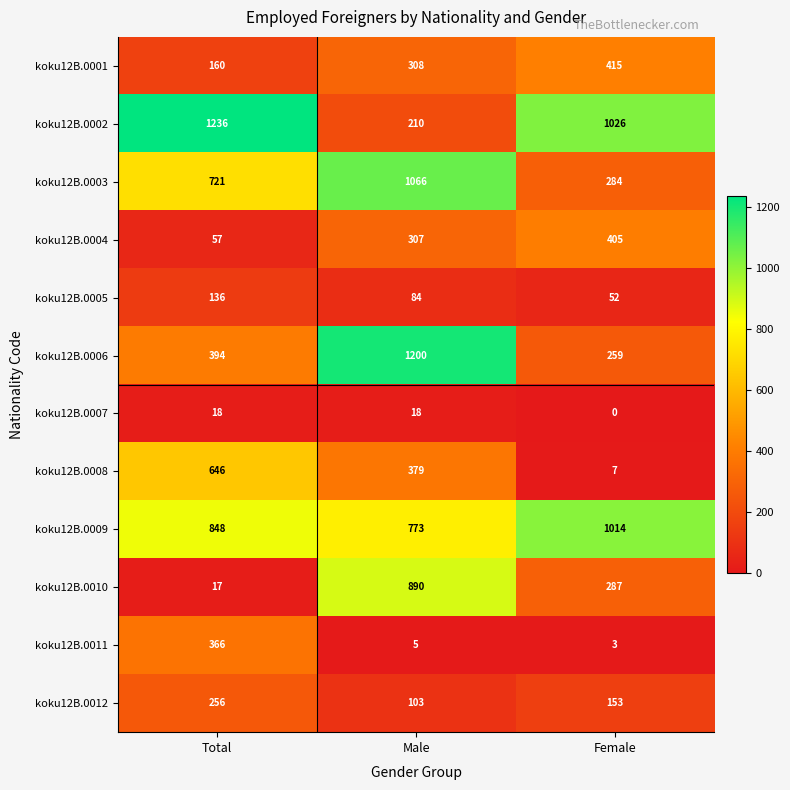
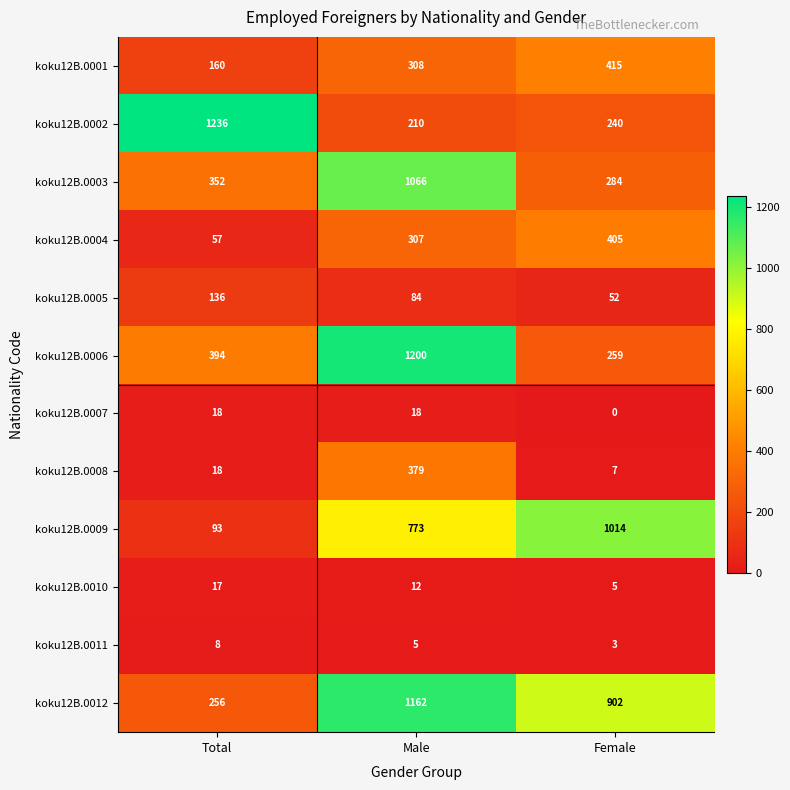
  {
    "koku12B.0001": {
      "Total": 160,
      "Male": 308,
      "Female": 415
    },
    "koku12B.0002": {
      "Total": 1236,
      "Male": 210,
-     "Female": 1026
+     "Female": 240
    },
    "koku12B.0003": {
-     "Total": 721,
+     "Total": 352,
      "Male": 1066,
      "Female": 284
    },
    "koku12B.0004": {
      "Total": 57,
      "Male": 307,
      "Female": 405
    },
    "koku12B.0005": {
      "Total": 136,
      "Male": 84,
      "Female": 52
    },
    "koku12B.0006": {
      "Total": 394,
      "Male": 1200,
      "Female": 259
    },
    "koku12B.0007": {
      "Total": 18,
      "Male": 18,
      "Female": 0
    },
    "koku12B.0008": {
-     "Total": 646,
+     "Total": 18,
      "Male": 379,
      "Female": 7
    },
    "koku12B.0009": {
-     "Total": 848,
+     "Total": 93,
      "Male": 773,
      "Female": 1014
    },
    "koku12B.0010": {
      "Total": 17,
-     "Male": 890,
-     "Female": 287
+     "Male": 12,
+     "Female": 5
    },
    "koku12B.0011": {
-     "Total": 366,
+     "Total": 8,
      "Male": 5,
      "Female": 3
    },
    "koku12B.0012": {
      "Total": 256,
-     "Male": 103,
-     "Female": 153
+     "Male": 1162,
+     "Female": 902
    }
  }
